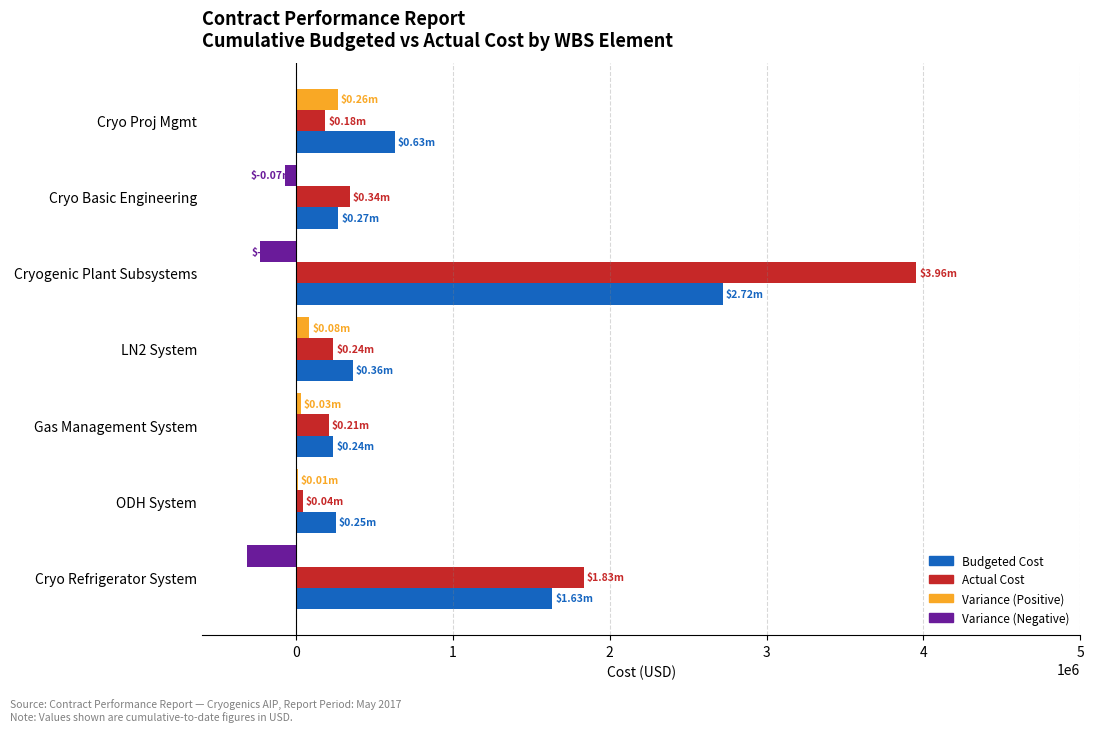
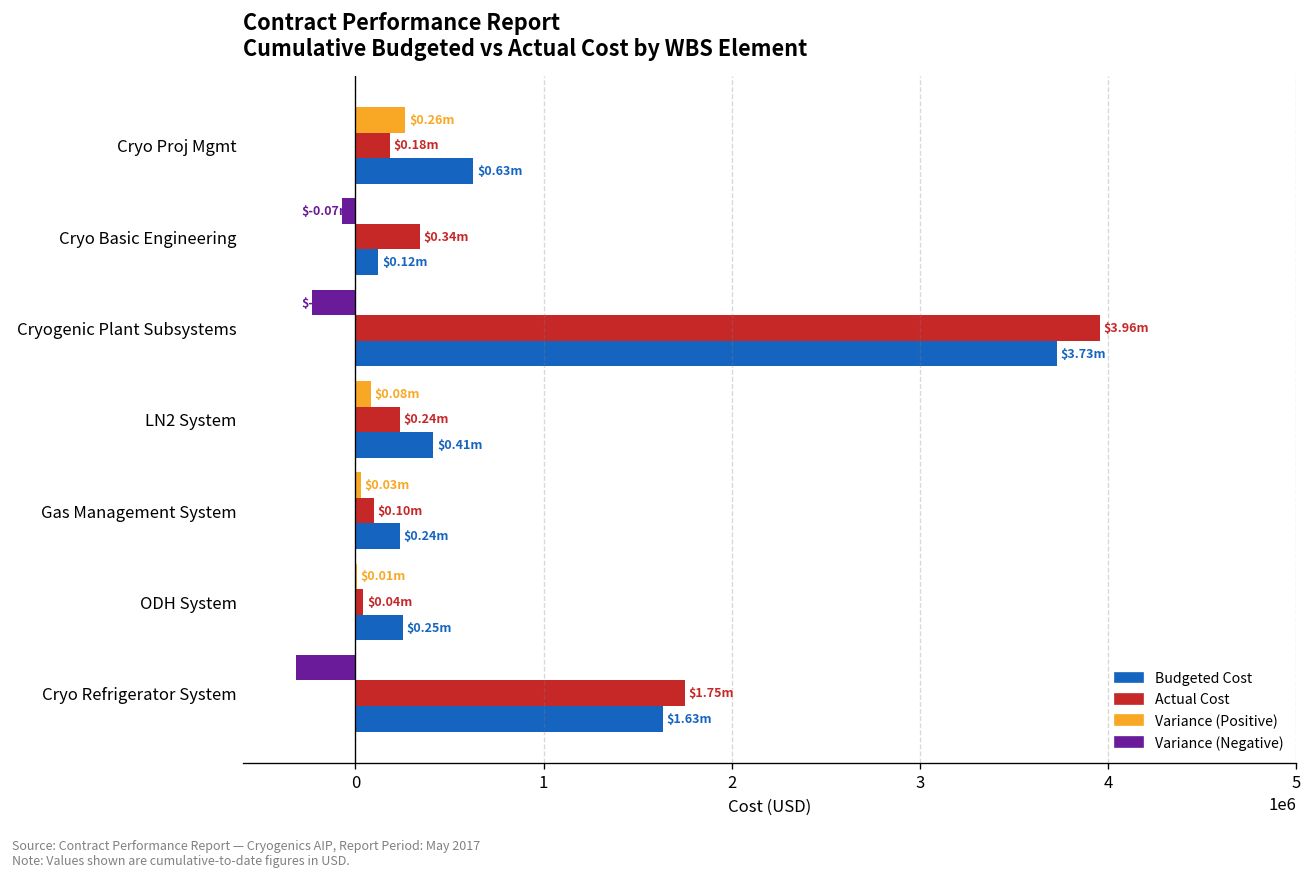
  {
    "Budgeted Cost": {
      "Cryo Proj Mgmt": "$0.63m",
-     "Cryo Basic Engineering": "$0.27m",
-     "Cryogenic Plant Subsystems": "$2.72m",
-     "LN2 System": "$0.36m",
+     "Cryo Basic Engineering": "$0.12m",
+     "Cryogenic Plant Subsystems": "$3.73m",
+     "LN2 System": "$0.41m",
      "Gas Management System": "$0.24m",
      "ODH System": "$0.25m",
      "Cryo Refrigerator System": "$1.63m"
    },
    "Actual Cost": {
      "Cryo Proj Mgmt": "$0.18m",
      "Cryo Basic Engineering": "$0.34m",
      "Cryogenic Plant Subsystems": "$3.96m",
      "LN2 System": "$0.24m",
-     "Gas Management System": "$0.21m",
+     "Gas Management System": "$0.10m",
      "ODH System": "$0.04m",
-     "Cryo Refrigerator System": "$1.83m"
+     "Cryo Refrigerator System": "$1.75m"
    }
  }
